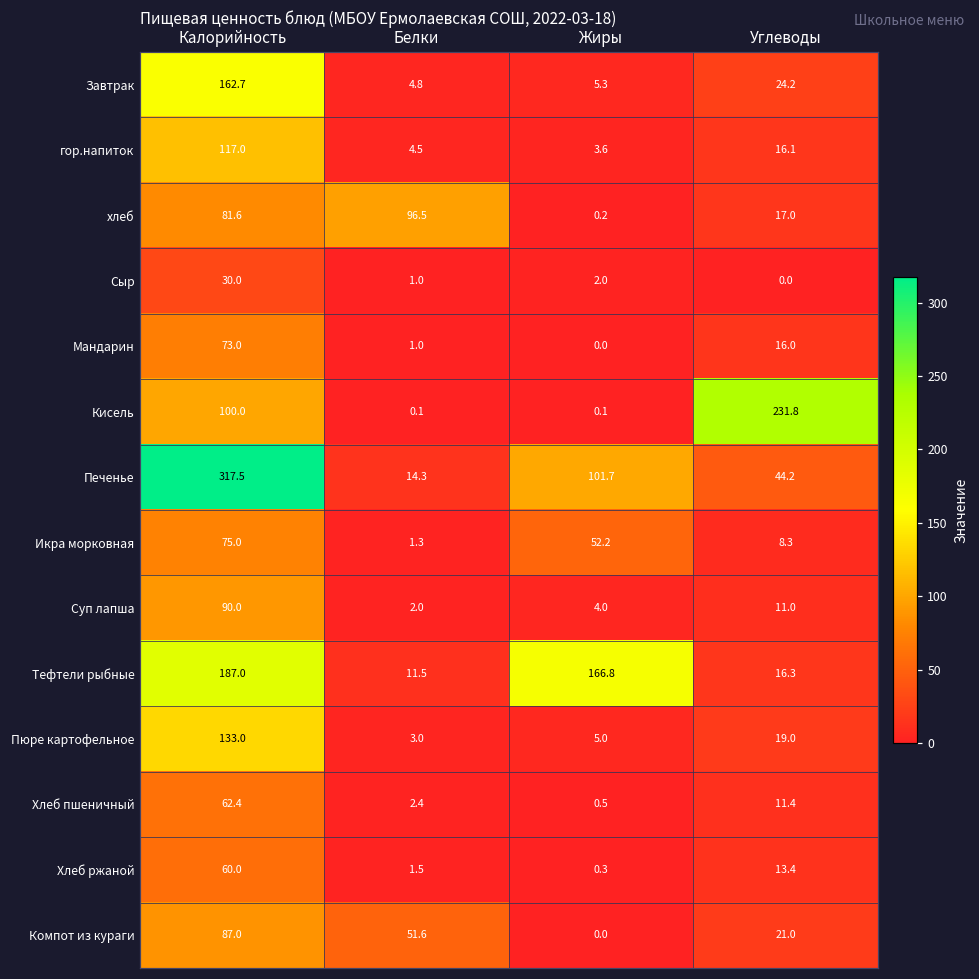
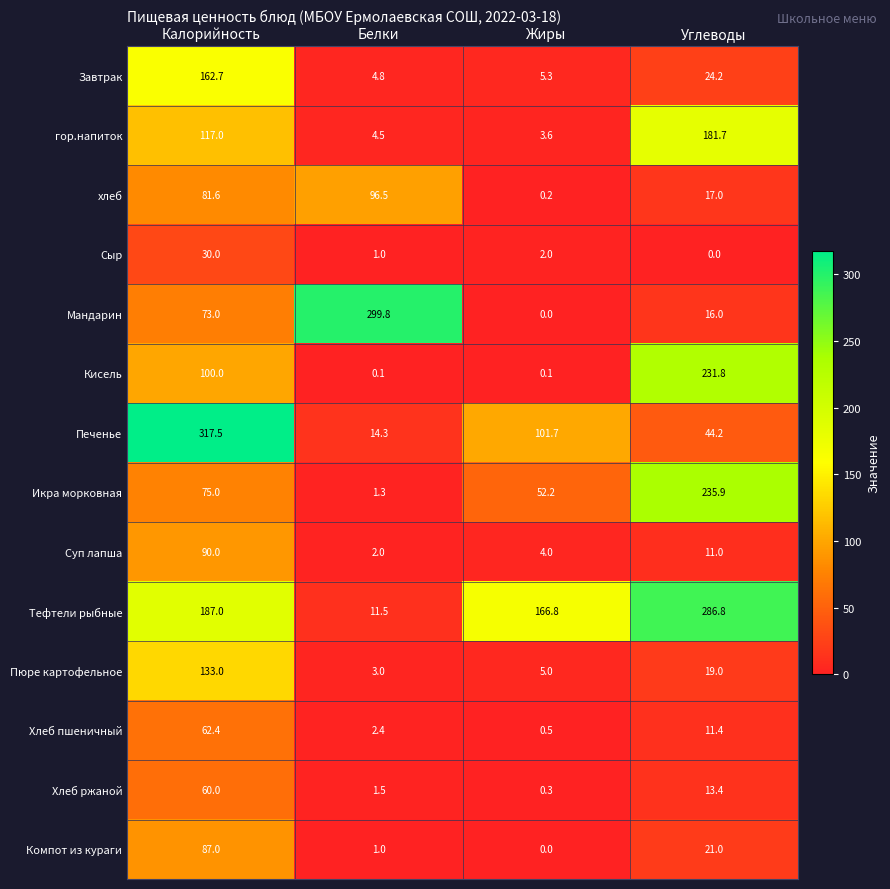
  {
    "Завтрак": {
      "Калорийность": 162.7,
      "Белки": 4.8,
      "Жиры": 5.3,
      "Углеводы": 24.2
    },
    "гор.напиток": {
      "Калорийность": 117.0,
      "Белки": 4.5,
      "Жиры": 3.6,
-     "Углеводы": 16.1
+     "Углеводы": 181.7
    },
    "хлеб": {
      "Калорийность": 81.6,
      "Белки": 96.5,
      "Жиры": 0.2,
      "Углеводы": 17.0
    },
    "Сыр": {
      "Калорийность": 30.0,
      "Белки": 1.0,
      "Жиры": 2.0,
      "Углеводы": 0.0
    },
    "Мандарин": {
      "Калорийность": 73.0,
-     "Белки": 1.0,
+     "Белки": 299.8,
      "Жиры": 0.0,
      "Углеводы": 16.0
    },
    "Кисель": {
      "Калорийность": 100.0,
      "Белки": 0.1,
      "Жиры": 0.1,
      "Углеводы": 231.8
    },
    "Печенье": {
      "Калорийность": 317.5,
      "Белки": 14.3,
      "Жиры": 101.7,
      "Углеводы": 44.2
    },
    "Икра морковная": {
      "Калорийность": 75.0,
      "Белки": 1.3,
      "Жиры": 52.2,
-     "Углеводы": 8.3
+     "Углеводы": 235.9
    },
    "Суп лапша": {
      "Калорийность": 90.0,
      "Белки": 2.0,
      "Жиры": 4.0,
      "Углеводы": 11.0
    },
    "Тефтели рыбные": {
      "Калорийность": 187.0,
      "Белки": 11.5,
      "Жиры": 166.8,
-     "Углеводы": 16.3
+     "Углеводы": 286.8
    },
    "Пюре картофельное": {
      "Калорийность": 133.0,
      "Белки": 3.0,
      "Жиры": 5.0,
      "Углеводы": 19.0
    },
    "Хлеб пшеничный": {
      "Калорийность": 62.4,
      "Белки": 2.4,
      "Жиры": 0.5,
      "Углеводы": 11.4
    },
    "Хлеб ржаной": {
      "Калорийность": 60.0,
      "Белки": 1.5,
      "Жиры": 0.3,
      "Углеводы": 13.4
    },
    "Компот из кураги": {
      "Калорийность": 87.0,
-     "Белки": 51.6,
+     "Белки": 1.0,
      "Жиры": 0.0,
      "Углеводы": 21.0
    }
  }
